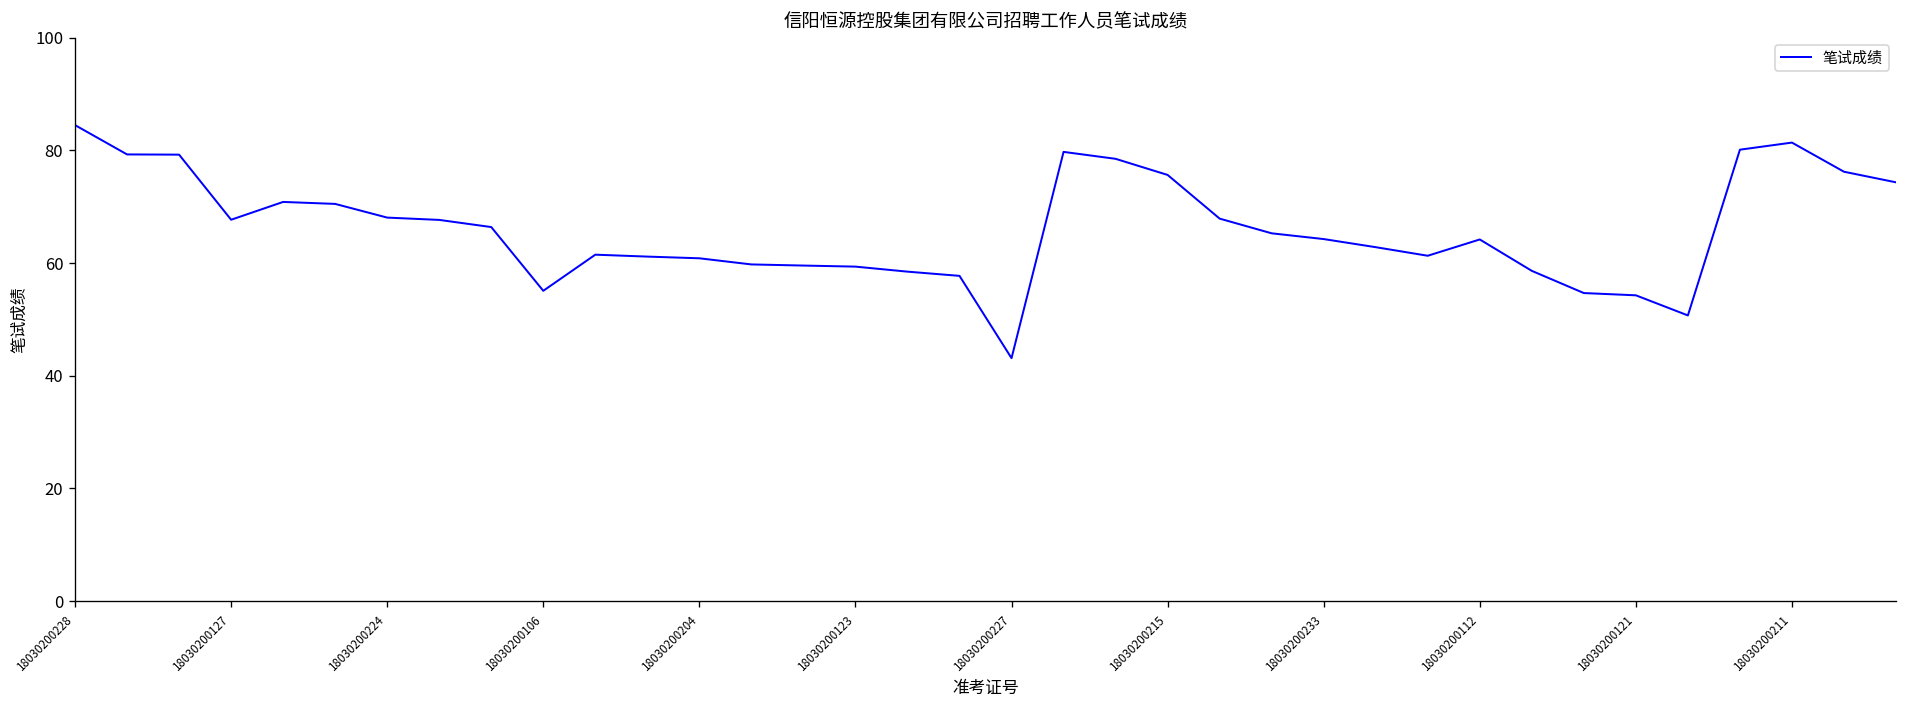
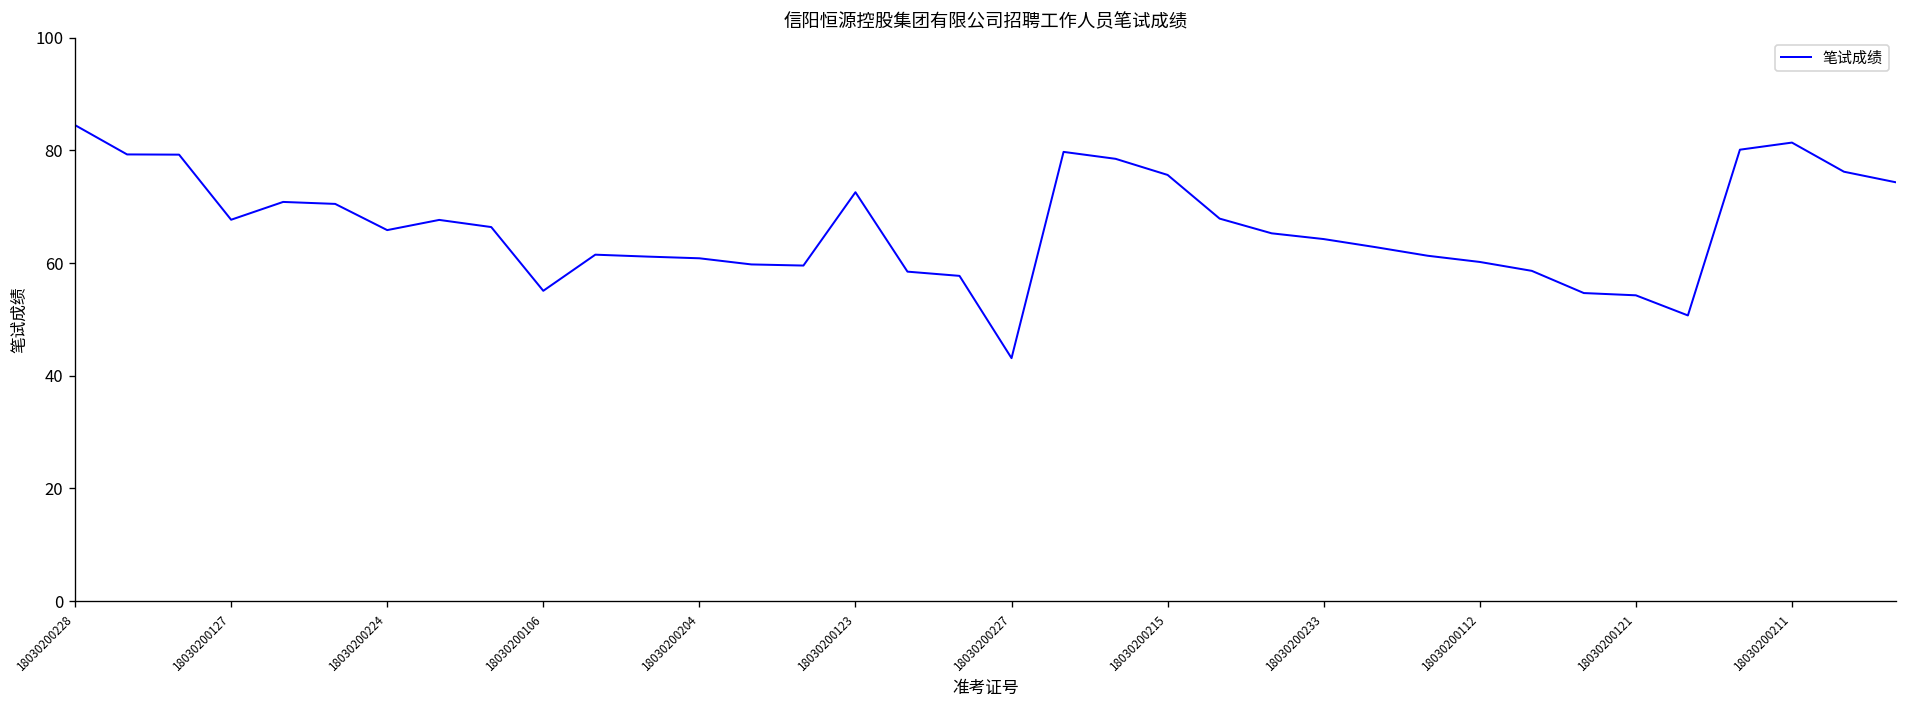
  {
    "18030200228": 84,
    "18030200127": 68,
-   "18030200224": 68,
+   "18030200224": 66,
    "18030200106": 55,
    "18030200204": 61,
-   "18030200123": 59,
+   "18030200123": 73,
    "18030200227": 43,
    "18030200215": 76,
    "18030200233": 64,
-   "18030200112": 64,
+   "18030200112": 60,
    "18030200121": 54,
    "18030200211": 81
  }
